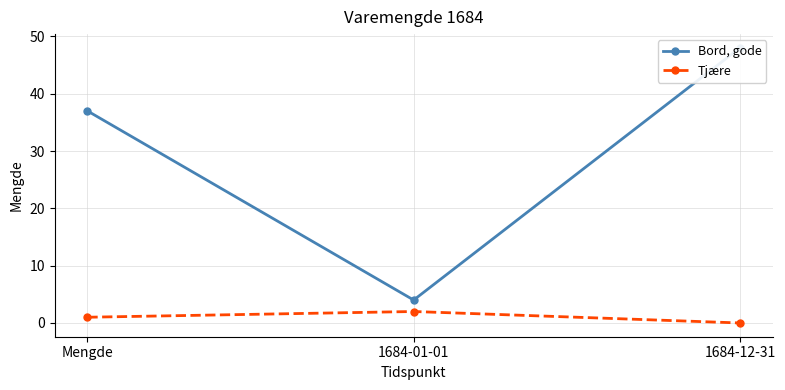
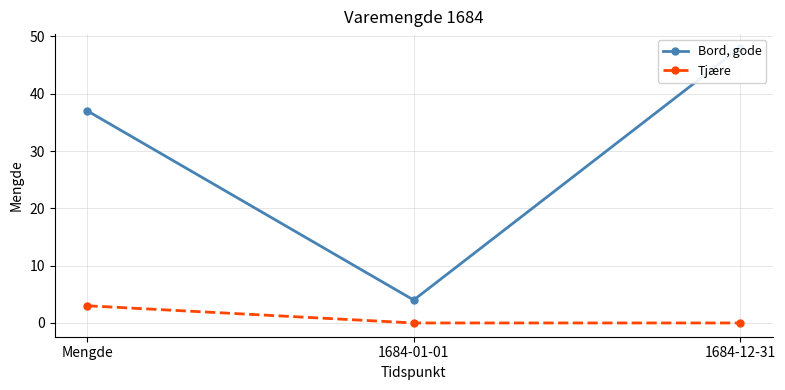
  {
    "Bord, gode": {
      "Mengde": 37,
      "1684-01-01": 4
    },
    "Tjære": {
-     "Mengde": 1,
-     "1684-01-01": 2,
+     "Mengde": 3,
+     "1684-01-01": 0,
      "1684-12-31": 0
    }
  }
